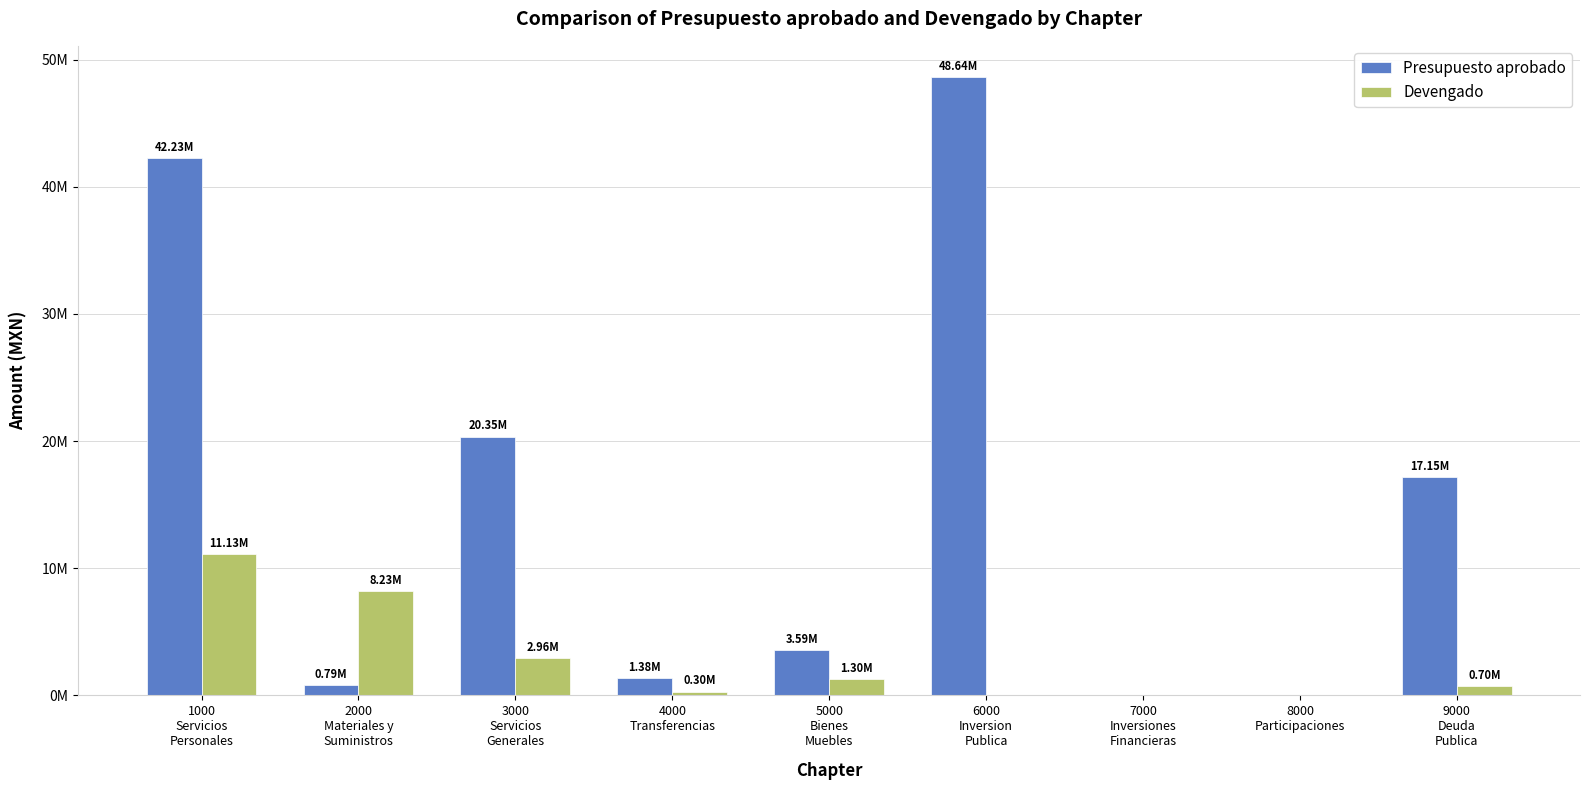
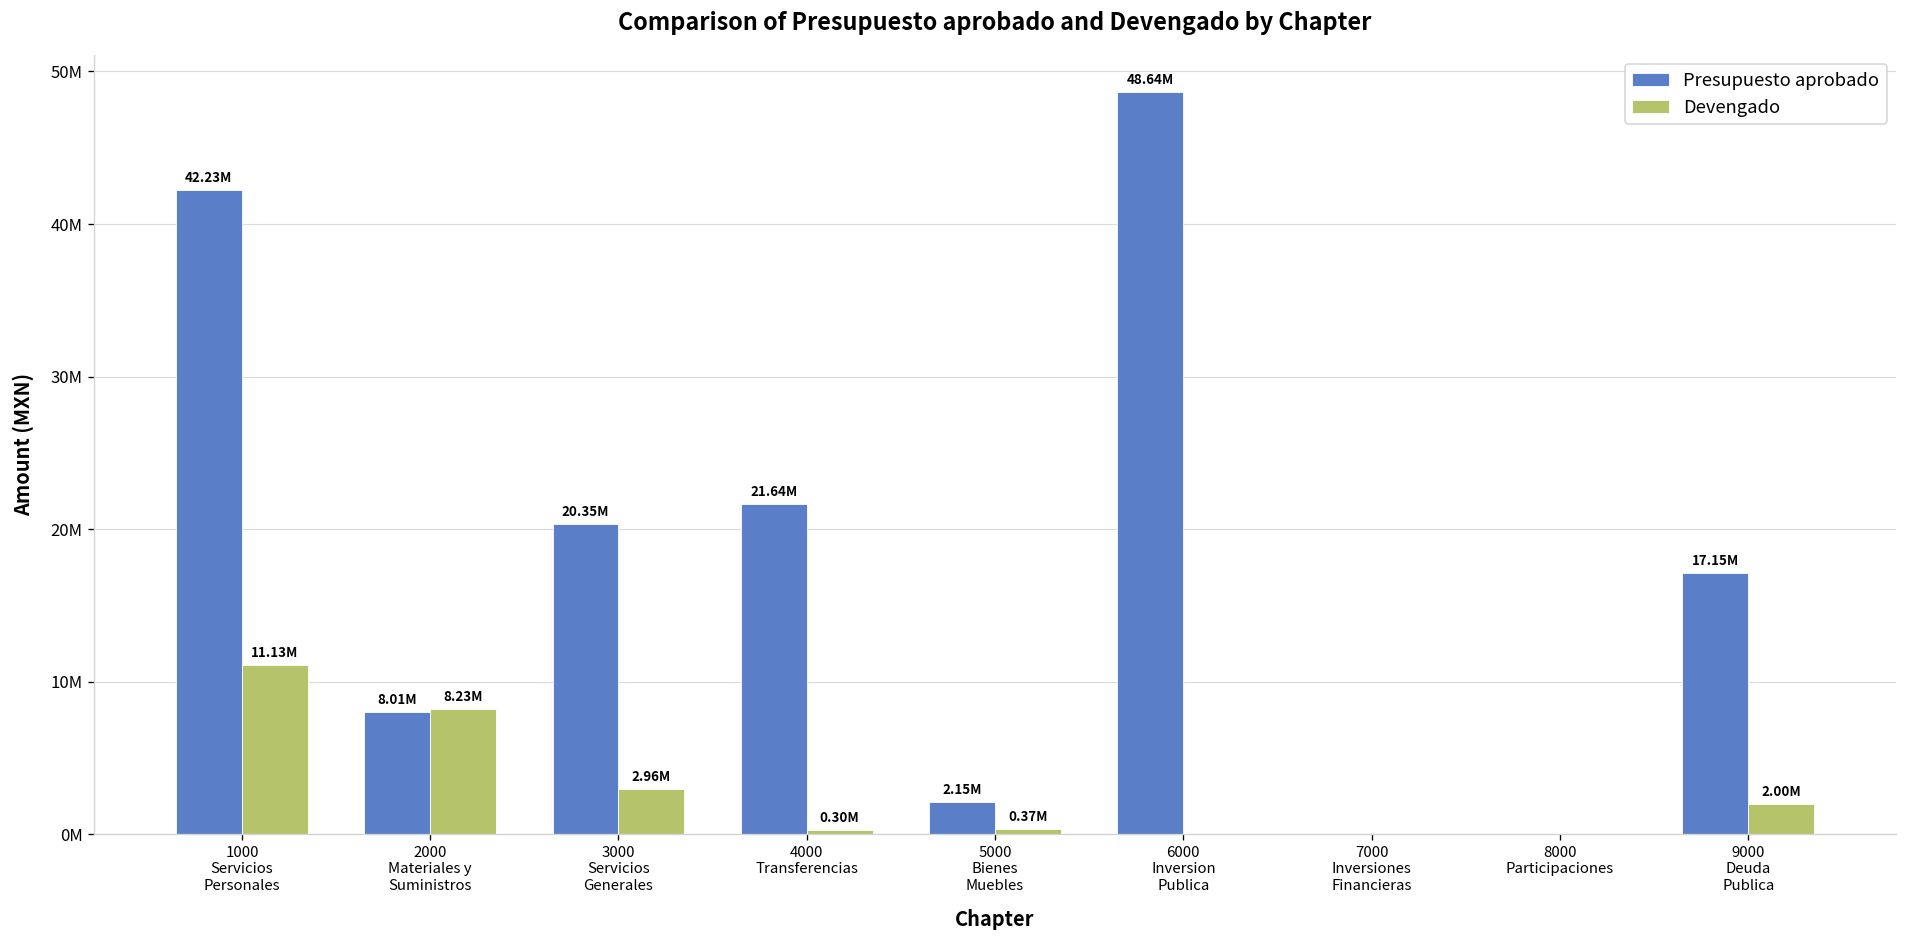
  {
    "Presupuesto aprobado": {
      "1000 Servicios Personales": "42.23M",
-     "2000 Materiales y Suministros": "0.79M",
+     "2000 Materiales y Suministros": "8.01M",
      "3000 Servicios Generales": "20.35M",
-     "4000 Transferencias": "1.38M",
-     "5000 Bienes Muebles": "3.59M",
+     "4000 Transferencias": "21.64M",
+     "5000 Bienes Muebles": "2.15M",
      "6000 Inversion Publica": "48.64M",
      "9000 Deuda Publica": "17.15M"
    },
    "Devengado": {
      "1000 Servicios Personales": "11.13M",
      "2000 Materiales y Suministros": "8.23M",
      "3000 Servicios Generales": "2.96M",
      "4000 Transferencias": "0.30M",
-     "5000 Bienes Muebles": "1.30M",
-     "9000 Deuda Publica": "0.70M"
+     "5000 Bienes Muebles": "0.37M",
+     "9000 Deuda Publica": "2.00M"
    }
  }
